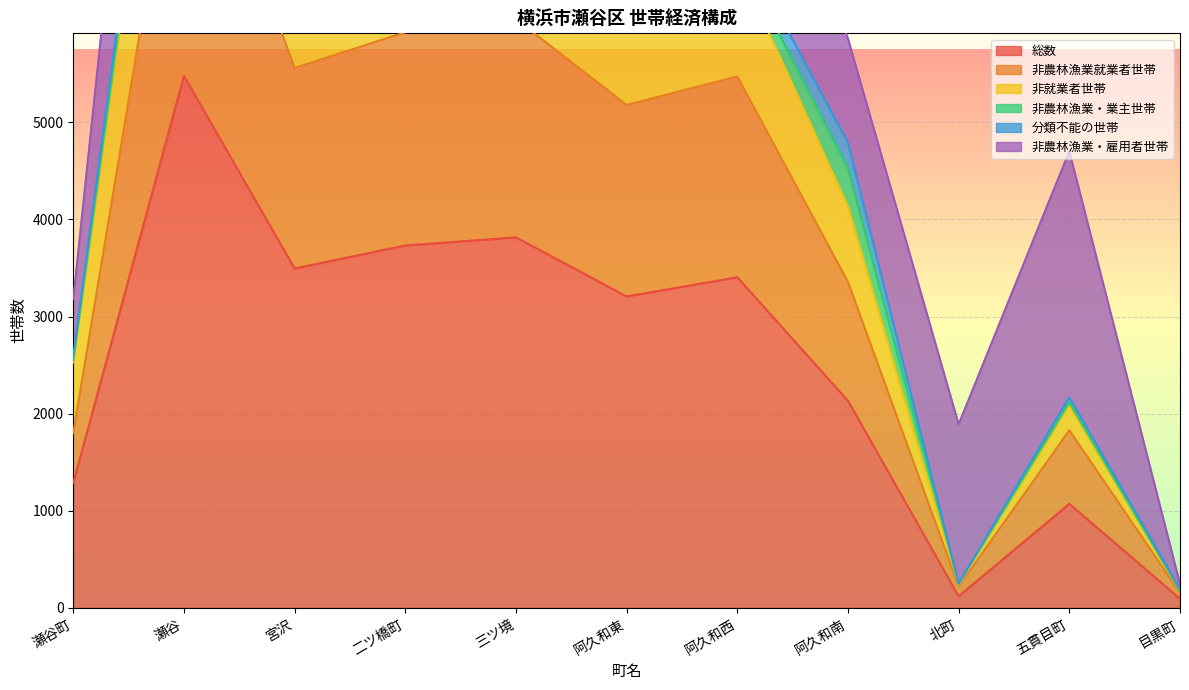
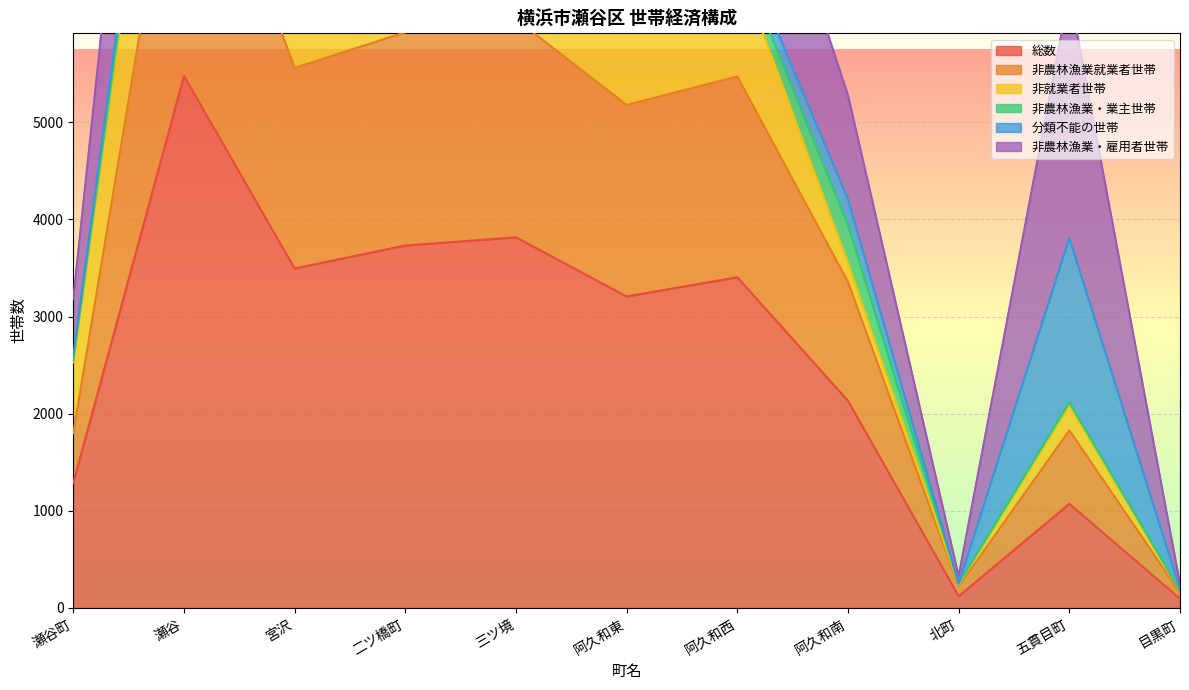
  {
    "非就業者世帯": {
-     "阿久和南": 800,
+     "阿久和南": 200,
      "五貫目町": 300
    },
    "非農林漁業・業主世帯": {
      "阿久和南": 400,
      "五貫目町": 0
    },
    "分類不能の世帯": {
      "瀬谷町": 0,
      "阿久和南": 300,
-     "五貫目町": 100
+     "五貫目町": 1700
    },
    "非農林漁業・雇用者世帯": {
      "瀬谷町": 600,
      "阿久和南": 1100,
-     "北町": 1600,
+     "北町": 100,
      "目黒町": 100
    }
  }
